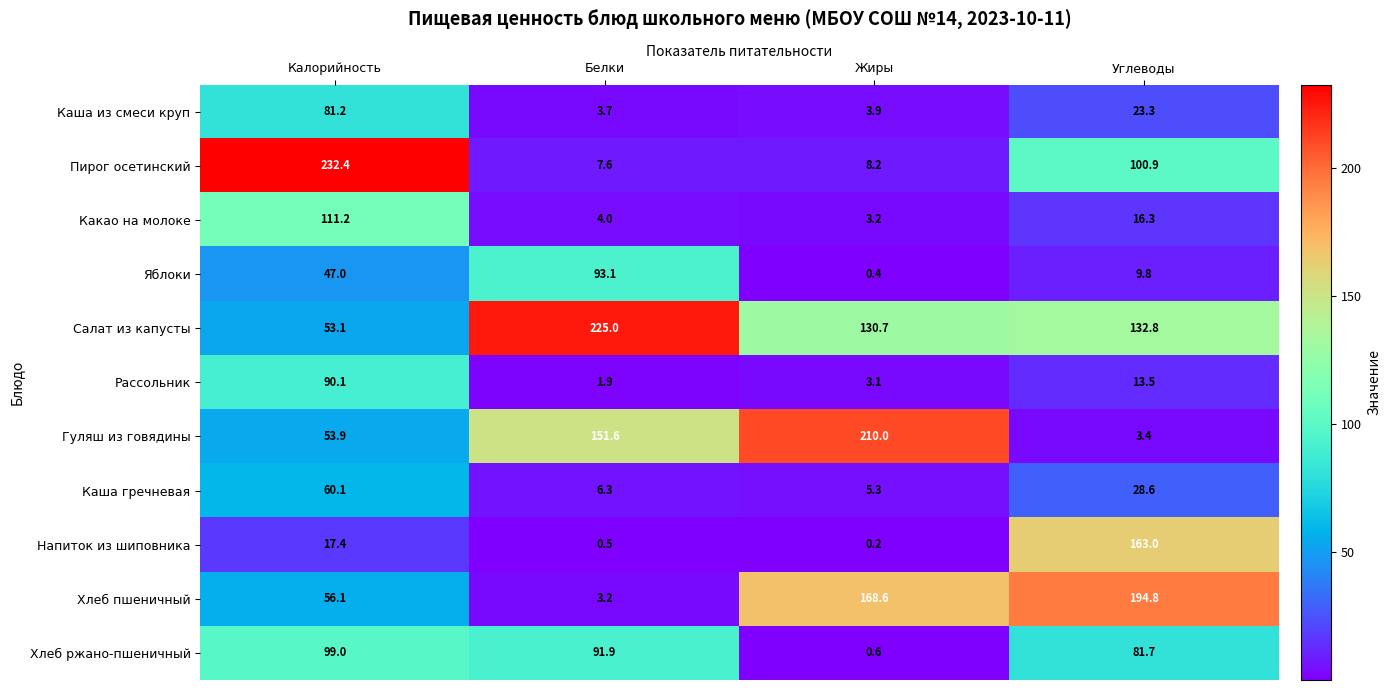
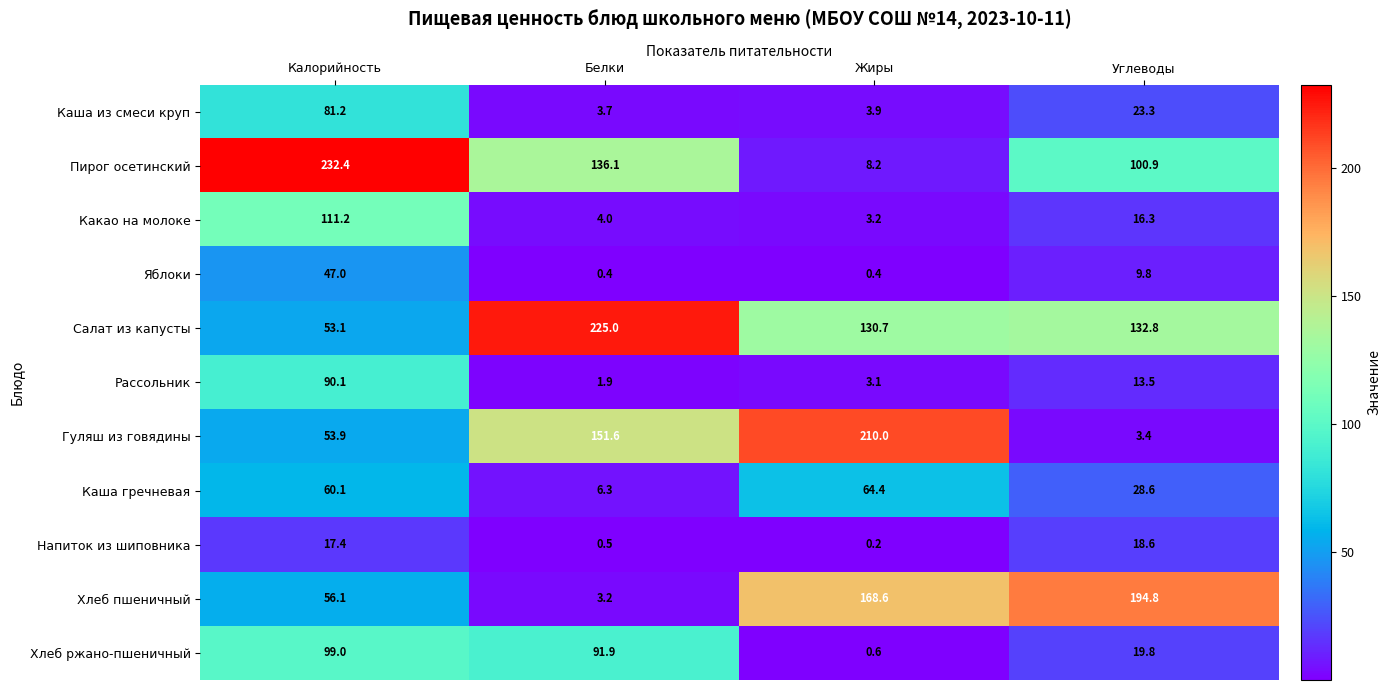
  {
    "Каша из смеси круп": {
      "Калорийность": 81.2,
      "Белки": 3.7,
      "Жиры": 3.9,
      "Углеводы": 23.3
    },
    "Пирог осетинский": {
      "Калорийность": 232.4,
-     "Белки": 7.6,
+     "Белки": 136.1,
      "Жиры": 8.2,
      "Углеводы": 100.9
    },
    "Какао на молоке": {
      "Калорийность": 111.2,
      "Белки": 4.0,
      "Жиры": 3.2,
      "Углеводы": 16.3
    },
    "Яблоки": {
      "Калорийность": 47.0,
-     "Белки": 93.1,
+     "Белки": 0.4,
      "Жиры": 0.4,
      "Углеводы": 9.8
    },
    "Салат из капусты": {
      "Калорийность": 53.1,
      "Белки": 225.0,
      "Жиры": 130.7,
      "Углеводы": 132.8
    },
    "Рассольник": {
      "Калорийность": 90.1,
      "Белки": 1.9,
      "Жиры": 3.1,
      "Углеводы": 13.5
    },
    "Гуляш из говядины": {
      "Калорийность": 53.9,
      "Белки": 151.6,
      "Жиры": 210.0,
      "Углеводы": 3.4
    },
    "Каша гречневая": {
      "Калорийность": 60.1,
      "Белки": 6.3,
-     "Жиры": 5.3,
+     "Жиры": 64.4,
      "Углеводы": 28.6
    },
    "Напиток из шиповника": {
      "Калорийность": 17.4,
      "Белки": 0.5,
      "Жиры": 0.2,
-     "Углеводы": 163.0
+     "Углеводы": 18.6
    },
    "Хлеб пшеничный": {
      "Калорийность": 56.1,
      "Белки": 3.2,
      "Жиры": 168.6,
      "Углеводы": 194.8
    },
    "Хлеб ржано-пшеничный": {
      "Калорийность": 99.0,
      "Белки": 91.9,
      "Жиры": 0.6,
-     "Углеводы": 81.7
+     "Углеводы": 19.8
    }
  }
